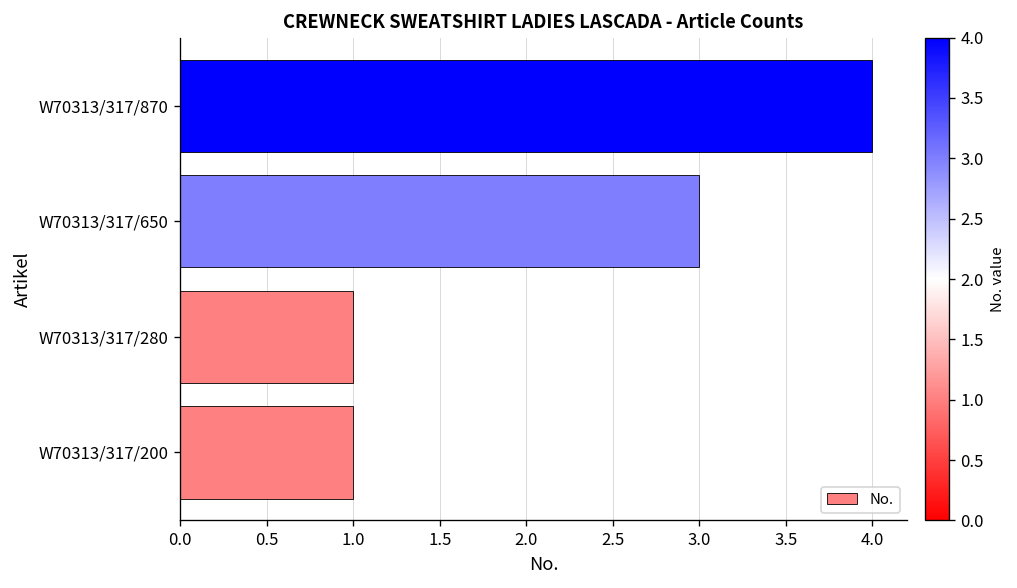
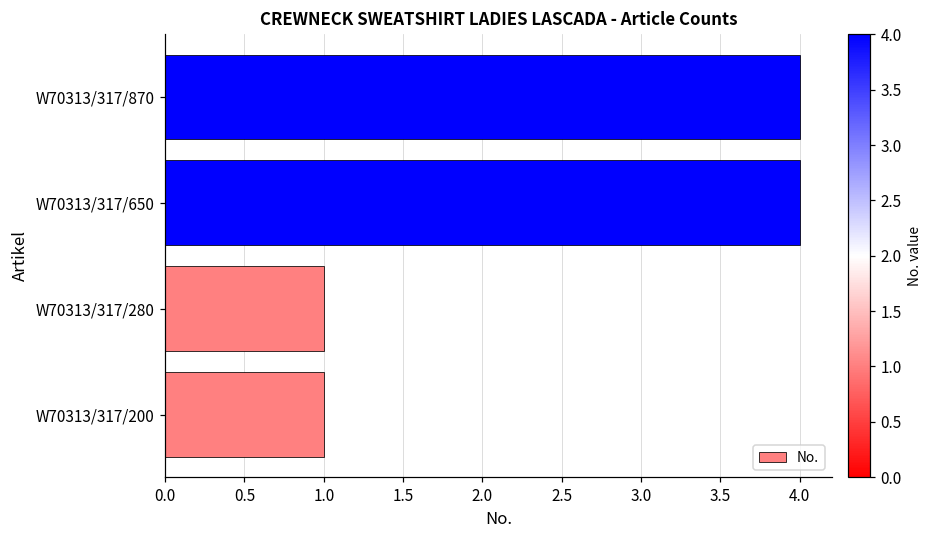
  {
    "W70313/317/870": 4,
-   "W70313/317/650": 3,
+   "W70313/317/650": 4,
    "W70313/317/280": 1,
    "W70313/317/200": 1
  }
